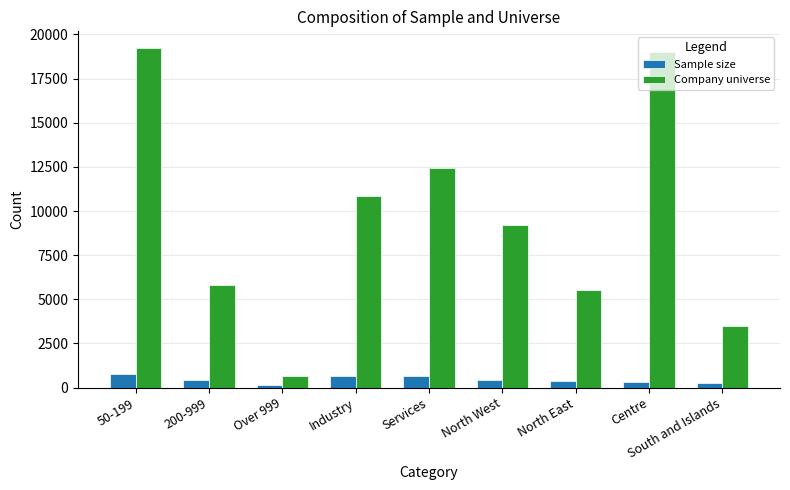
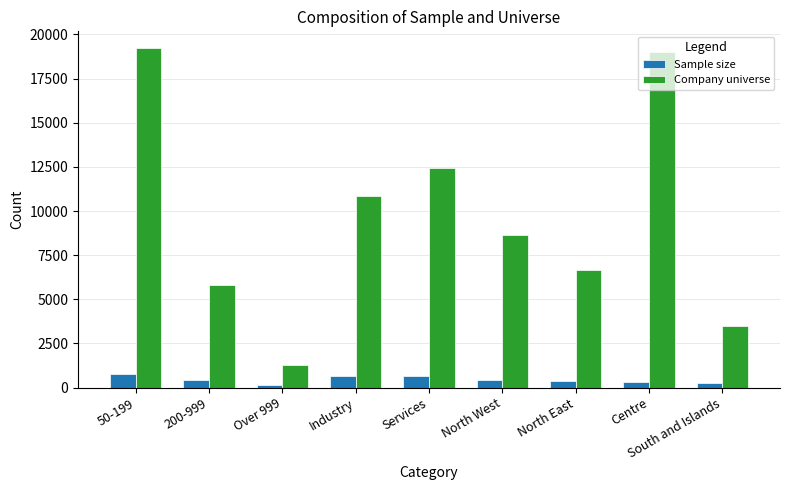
  {
    "Sample size": {
      "50-199": 800,
      "200-999": 400,
      "Industry": 700,
      "Services": 700,
      "North West": 400,
      "North East": 400,
      "Centre": 300,
      "South and Islands": 300
    },
    "Company universe": {
      "50-199": 19200,
      "200-999": 5800,
-     "Over 999": 600,
+     "Over 999": 1300,
      "Industry": 10900,
      "Services": 12500,
-     "North West": 9200,
-     "North East": 5600,
+     "North West": 8700,
+     "North East": 6700,
      "South and Islands": 3500
    }
  }
